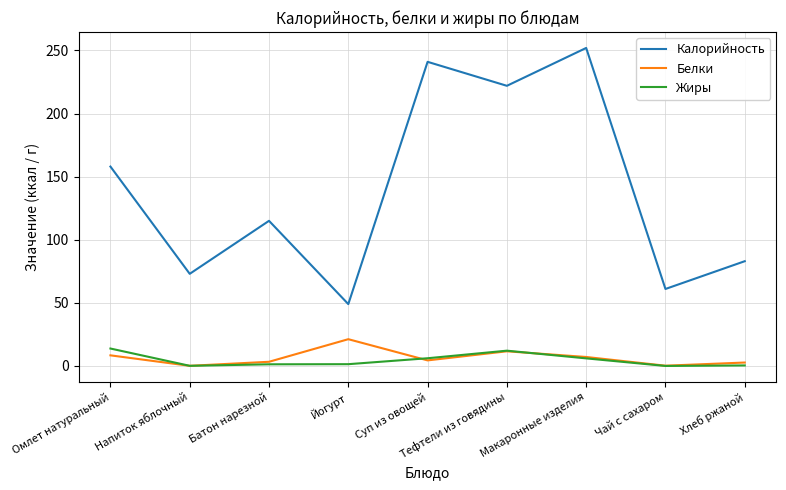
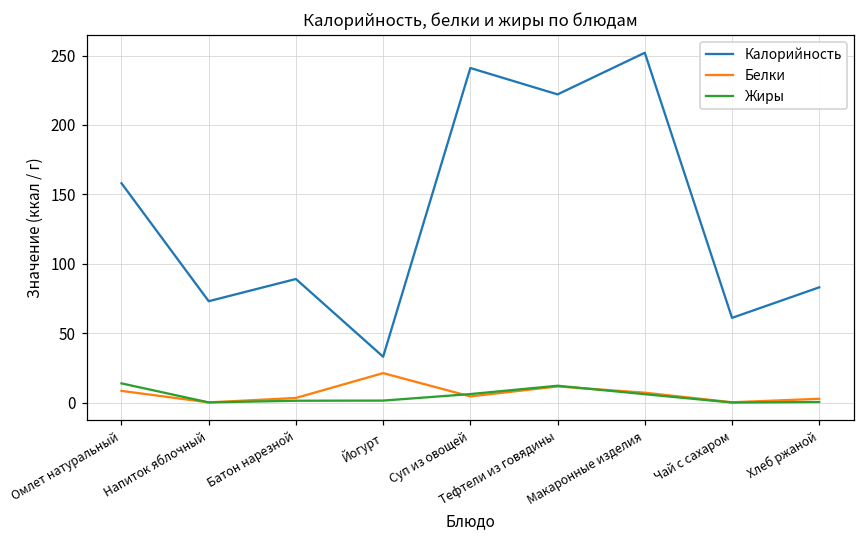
  {
    "Калорийность": {
      "Омлет натуральный": 158,
      "Напиток яблочный": 73,
-     "Батон нарезной": 115,
-     "Йогурт": 49,
+     "Батон нарезной": 89,
+     "Йогурт": 33,
      "Суп из овощей": 241,
      "Тефтели из говядины": 222,
      "Макаронные изделия": 252,
      "Чай с сахаром": 61,
      "Хлеб ржаной": 83
    },
    "Белки": {
      "Омлет натуральный": 8,
      "Йогурт": 21,
      "Хлеб ржаной": 3
    },
    "Жиры": {
      "Омлет натуральный": 14,
      "Йогурт": 1,
      "Хлеб ржаной": 0
    }
  }
